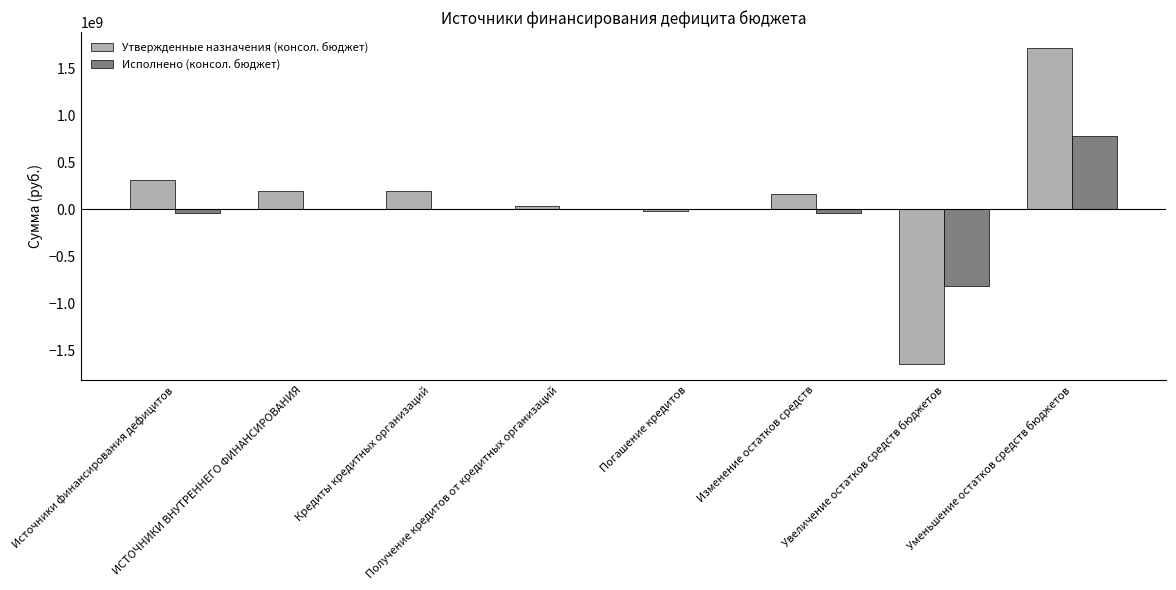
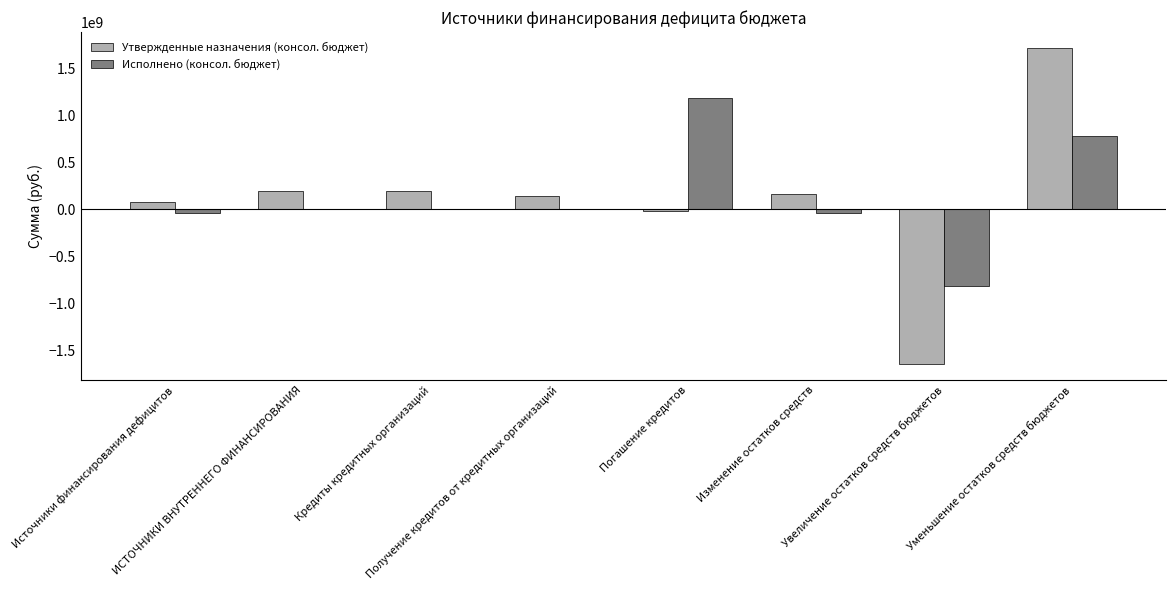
  {
    "Утвержденные назначения (консол. бюджет)": {
-     "Источники финансирования дефицитов": 300000000,
+     "Источники финансирования дефицитов": 100000000,
      "ИСТОЧНИКИ ВНУТРЕННЕГО ФИНАНСИРОВАНИЯ": 200000000,
      "Кредиты кредитных организаций": 200000000,
-     "Получение кредитов от кредитных организаций": 0,
+     "Получение кредитов от кредитных организаций": 100000000,
      "Изменение остатков средств": 200000000,
      "Увеличение остатков средств бюджетов": -1600000000,
      "Уменьшение остатков средств бюджетов": 1700000000
    },
    "Исполнено (консол. бюджет)": {
      "Источники финансирования дефицитов": 0,
      "ИСТОЧНИКИ ВНУТРЕННЕГО ФИНАНСИРОВАНИЯ": 0,
      "Кредиты кредитных организаций": 0,
      "Получение кредитов от кредитных организаций": 0,
-     "Погашение кредитов": 0,
+     "Погашение кредитов": 1200000000,
      "Изменение остатков средств": 0,
      "Увеличение остатков средств бюджетов": -800000000,
      "Уменьшение остатков средств бюджетов": 800000000
    }
  }
